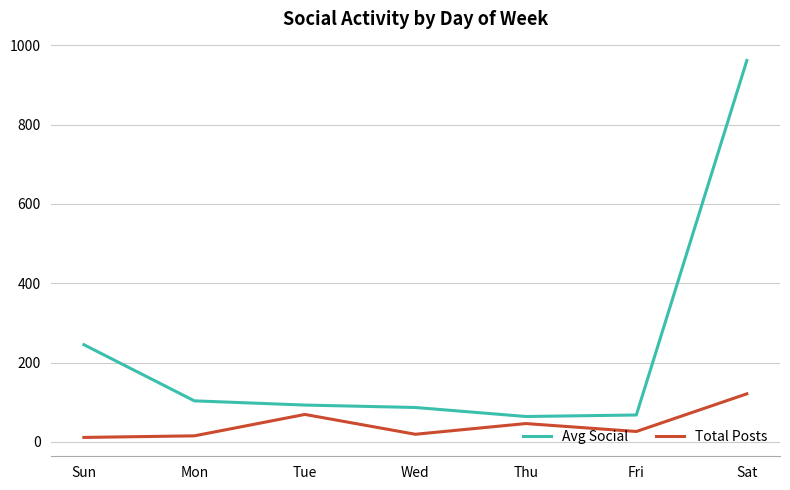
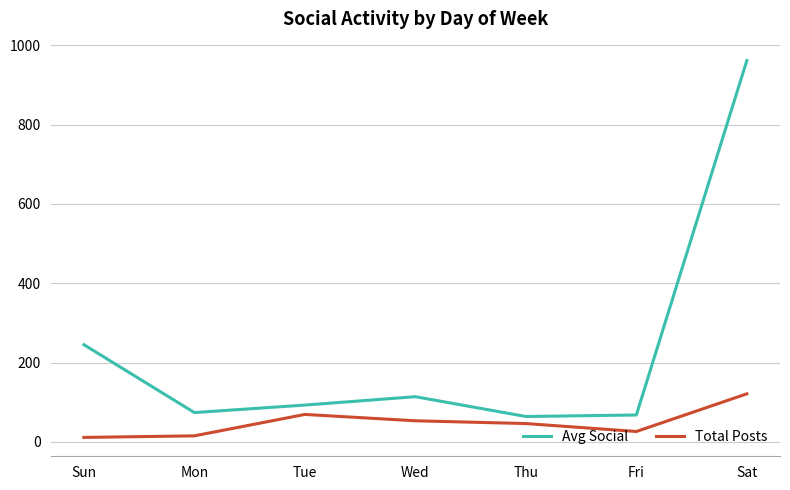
  {
    "Avg Social": {
      "Sun": 250,
-     "Mon": 100,
+     "Mon": 70,
      "Tue": 90,
-     "Wed": 90,
+     "Wed": 110,
      "Thu": 60,
      "Fri": 70,
      "Sat": 960
    },
    "Total Posts": {
      "Sun": 10,
      "Mon": 20,
      "Tue": 70,
-     "Wed": 20,
+     "Wed": 50,
      "Thu": 50,
      "Fri": 30,
      "Sat": 120
    }
  }
